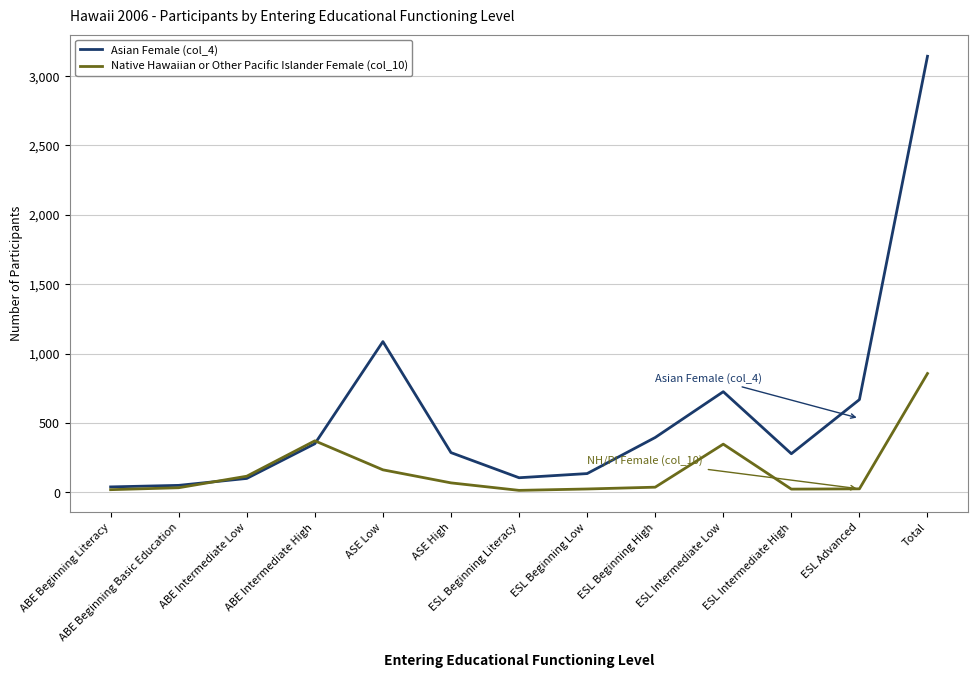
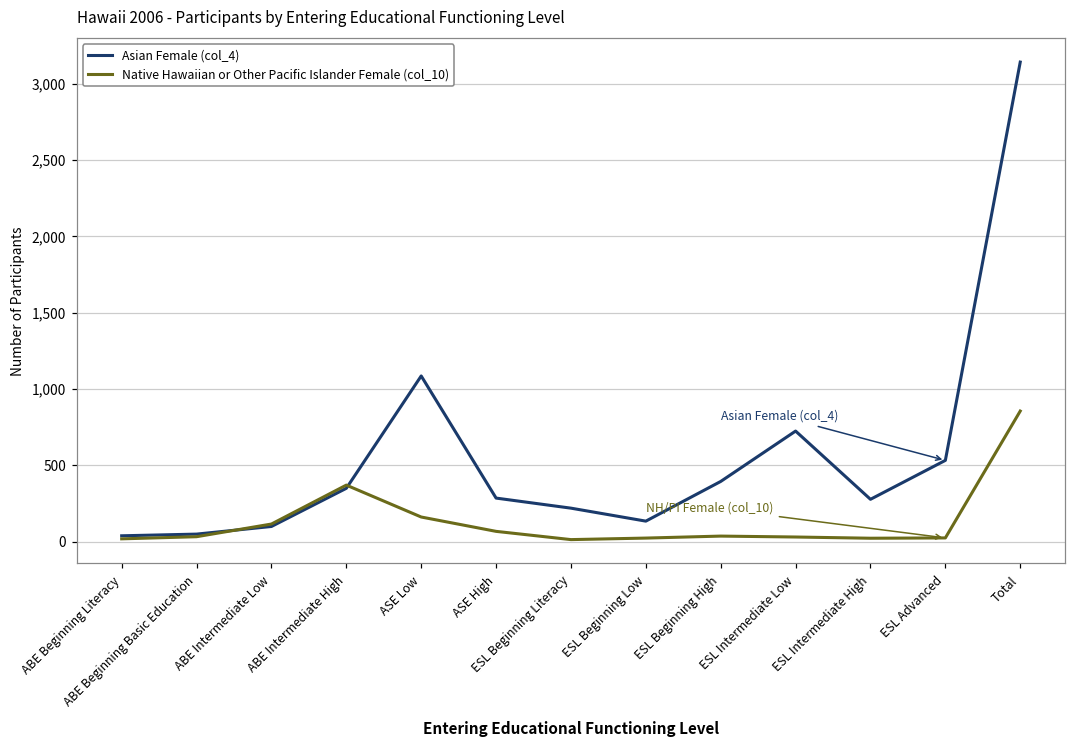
  {
    "Asian Female (col_4)": {
      "ABE Beginning Literacy": "40",
      "ABE Intermediate High": "350",
      "ASE Low": "1,090",
      "ASE High": "290",
-     "ESL Beginning Literacy": "110",
+     "ESL Beginning Literacy": "220",
      "ESL Beginning High": "400",
      "ESL Intermediate High": "280",
-     "ESL Advanced": "670",
+     "ESL Advanced": "530",
      "Total": "3,140"
    },
    "Native Hawaiian or Other Pacific Islander Female (col_10)": {
      "ABE Beginning Literacy": "20",
      "ABE Intermediate High": "370",
      "ASE Low": "160",
      "ASE High": "70",
      "ESL Beginning Literacy": "10",
-     "ESL Intermediate Low": "350",
+     "ESL Intermediate Low": "30",
      "ESL Advanced": "30",
      "Total": "860"
    }
  }
